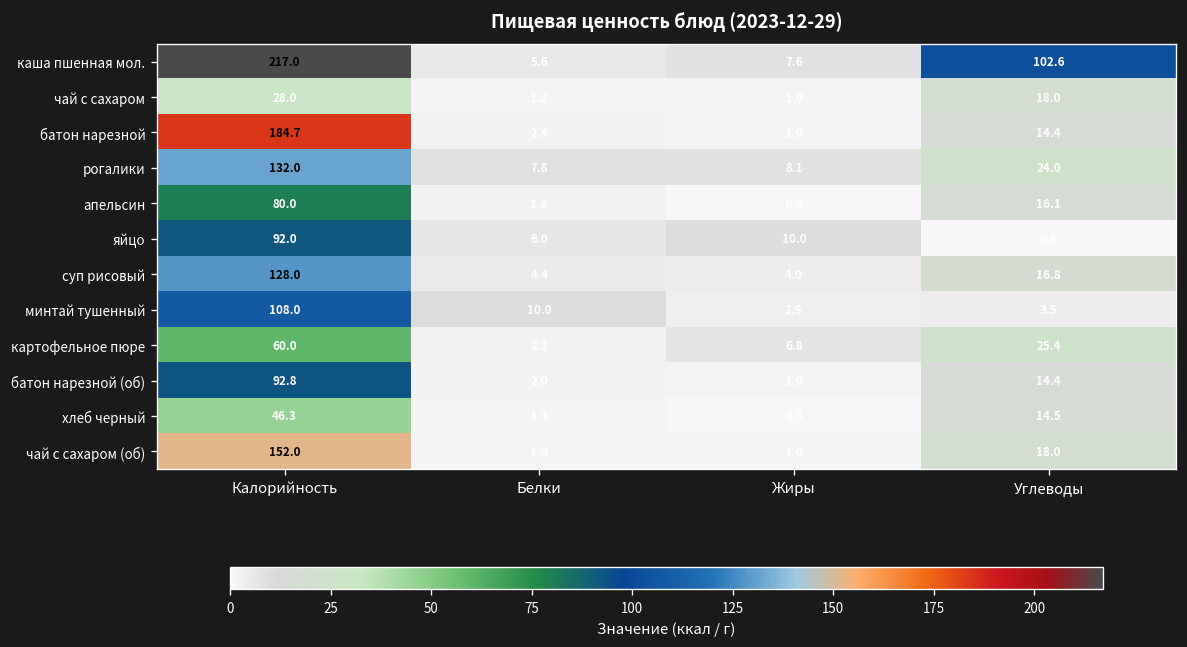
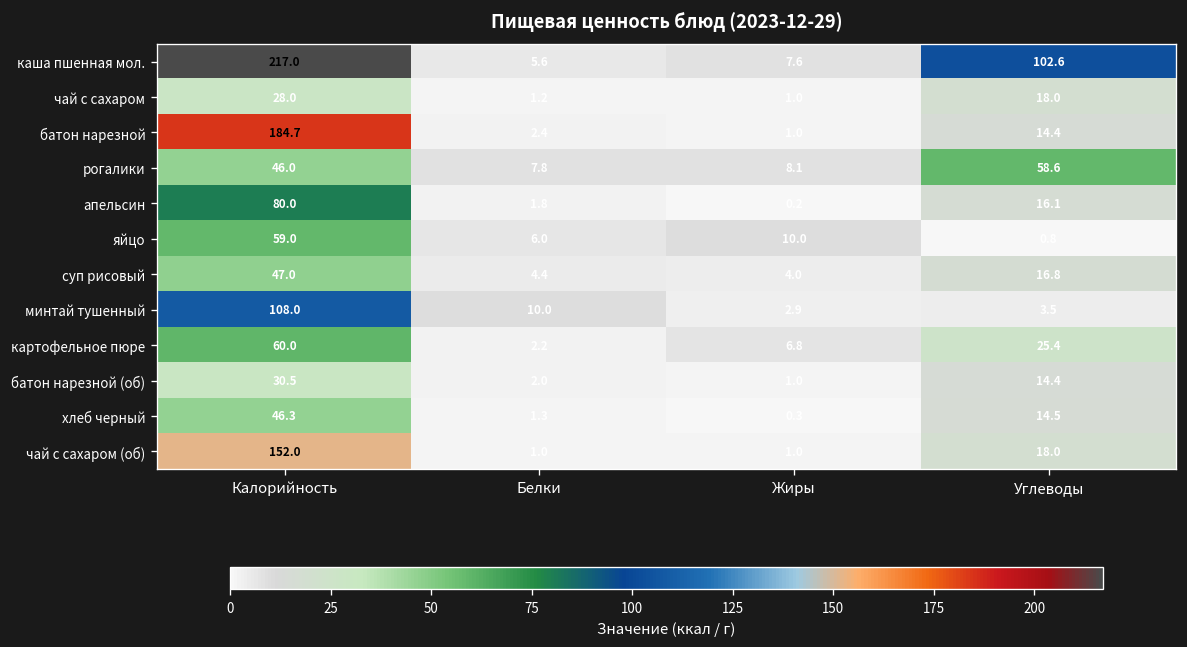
  {
    "каша пшенная мол.": {
      "Калорийность": 217.0,
      "Углеводы": 102.6
    },
    "чай с сахаром": {
      "Калорийность": 28.0
    },
    "батон нарезной": {
      "Калорийность": 184.7
    },
    "рогалики": {
-     "Калорийность": 132.0,
-     "Углеводы": 24.0
+     "Калорийность": 46.0,
+     "Углеводы": 58.6
    },
    "апельсин": {
      "Калорийность": 80.0
    },
    "яйцо": {
-     "Калорийность": 92.0
+     "Калорийность": 59.0
    },
    "суп рисовый": {
-     "Калорийность": 128.0
+     "Калорийность": 47.0
    },
    "минтай тушенный": {
      "Калорийность": 108.0
    },
    "картофельное пюре": {
      "Калорийность": 60.0,
      "Углеводы": 25.4
    },
    "батон нарезной (об)": {
-     "Калорийность": 92.8
+     "Калорийность": 30.5
    },
    "хлеб черный": {
      "Калорийность": 46.3
    },
    "чай с сахаром (об)": {
      "Калорийность": 152.0
    }
  }
